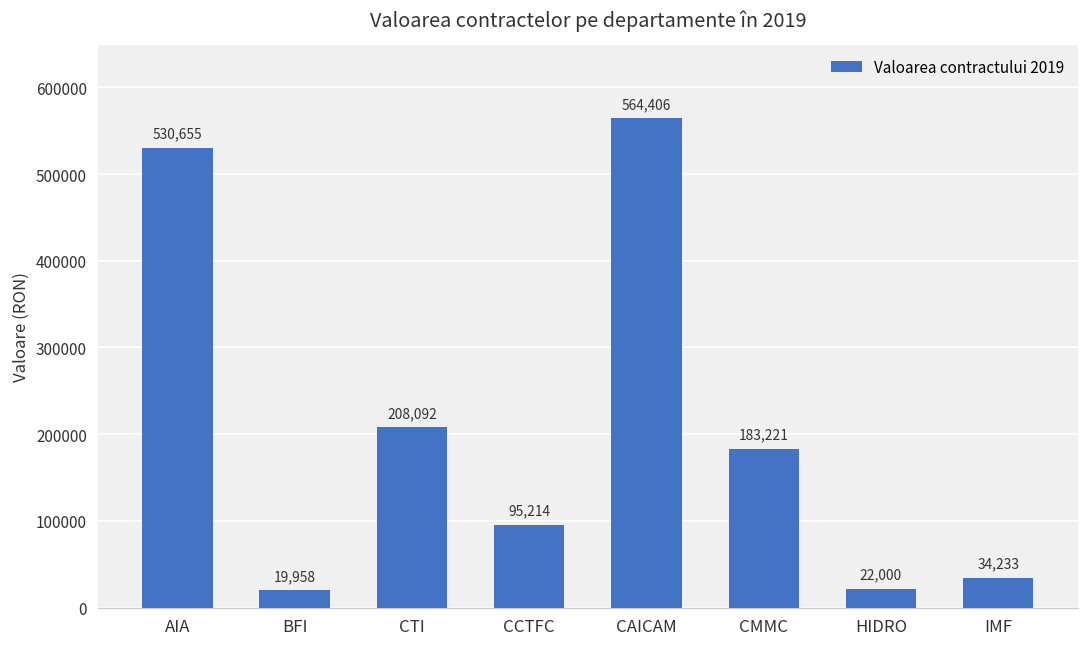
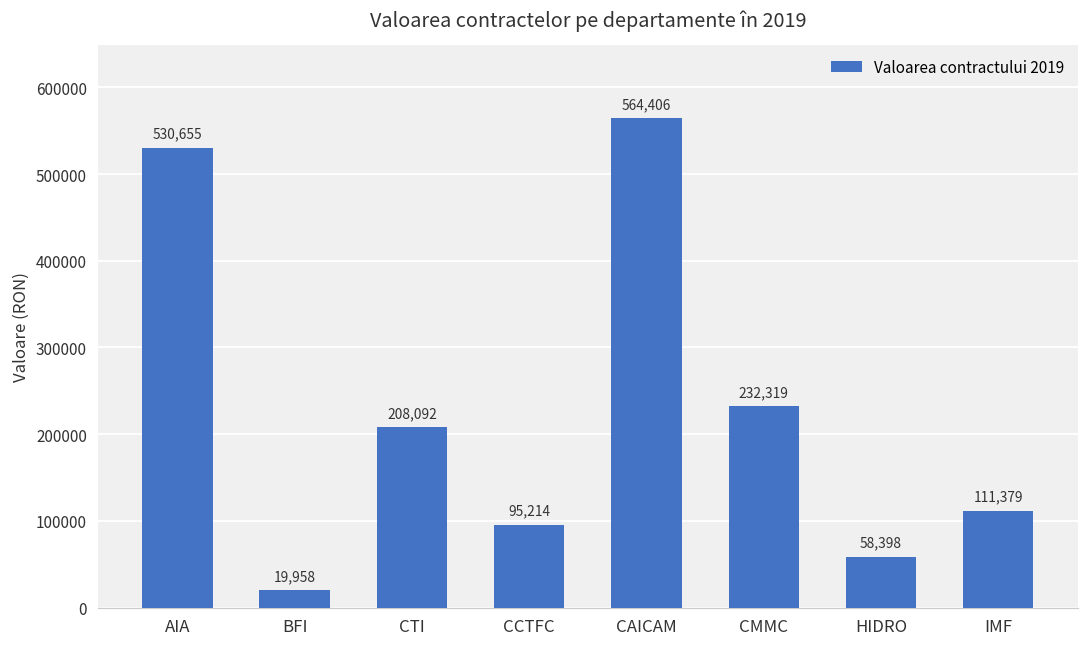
  {
    "AIA": "530,655",
    "BFI": "19,958",
    "CTI": "208,092",
    "CCTFC": "95,214",
    "CAICAM": "564,406",
-   "CMMC": "183,221",
-   "HIDRO": "22,000",
-   "IMF": "34,233"
+   "CMMC": "232,319",
+   "HIDRO": "58,398",
+   "IMF": "111,379"
  }
